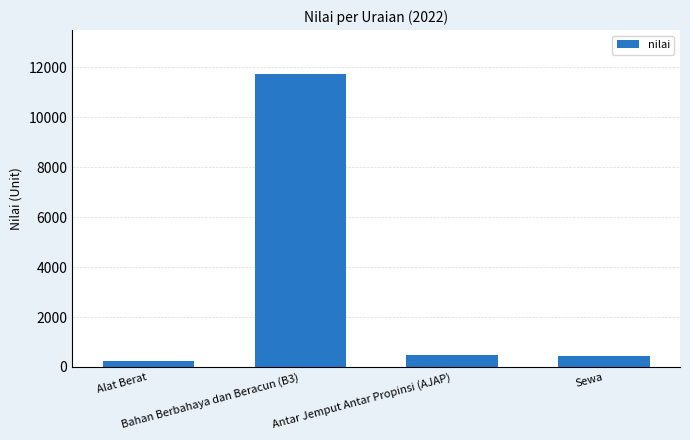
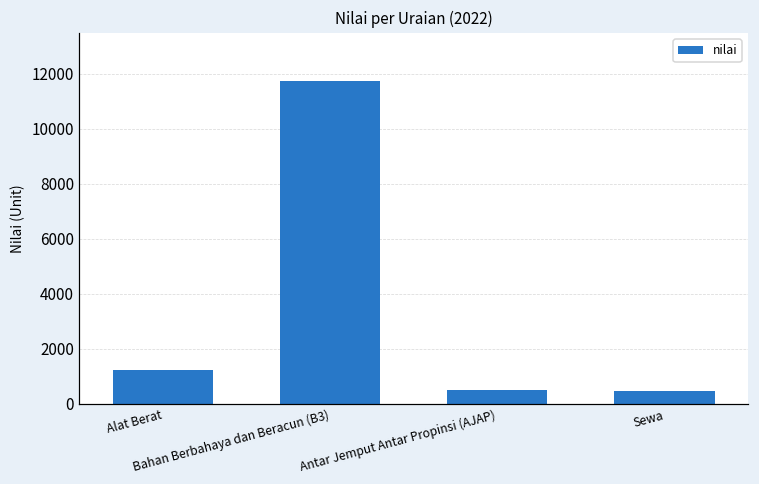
  {
-   "Alat Berat": 200,
+   "Alat Berat": 1200,
    "Bahan Berbahaya dan Beracun (B3)": 11700,
    "Antar Jemput Antar Propinsi (AJAP)": 500,
    "Sewa": 500
  }
